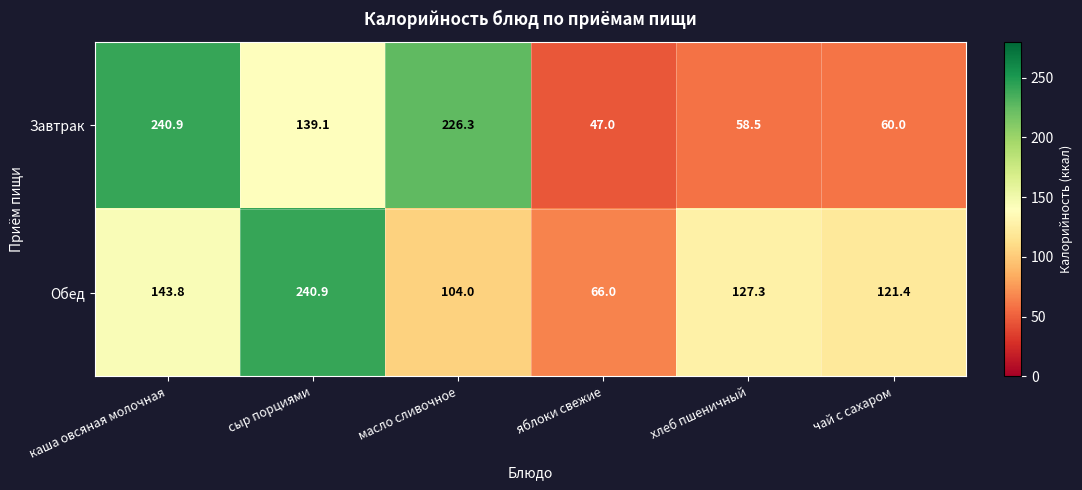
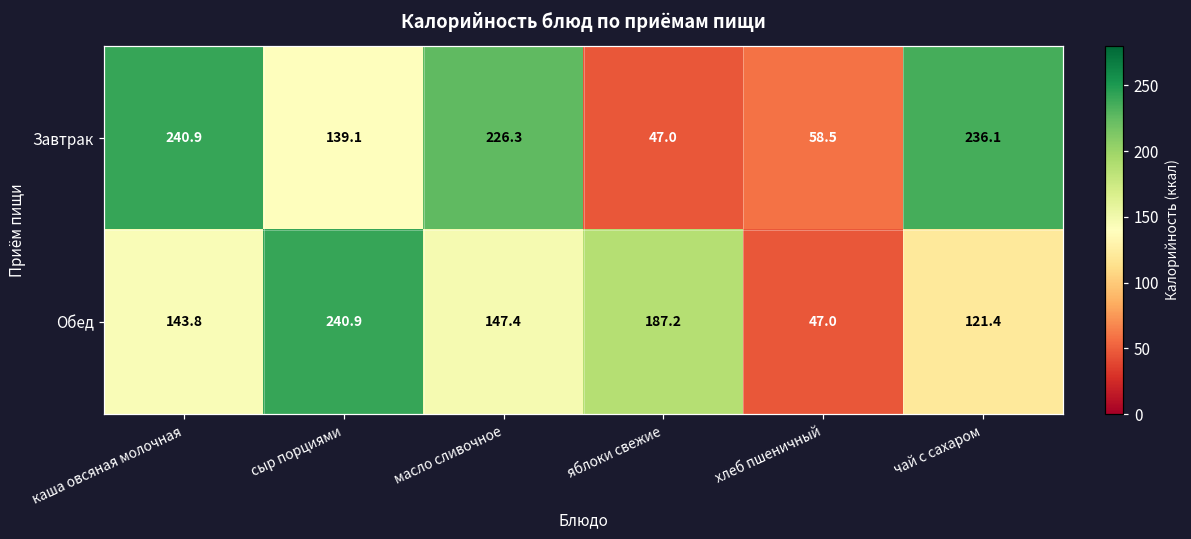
  {
    "Завтрак": {
      "каша овсяная молочная": 240.9,
      "сыр порциями": 139.1,
      "масло сливочное": 226.3,
      "яблоки свежие": 47.0,
      "хлеб пшеничный": 58.5,
-     "чай с сахаром": 60.0
+     "чай с сахаром": 236.1
    },
    "Обед": {
      "каша овсяная молочная": 143.8,
      "сыр порциями": 240.9,
-     "масло сливочное": 104.0,
-     "яблоки свежие": 66.0,
-     "хлеб пшеничный": 127.3,
+     "масло сливочное": 147.4,
+     "яблоки свежие": 187.2,
+     "хлеб пшеничный": 47.0,
      "чай с сахаром": 121.4
    }
  }
